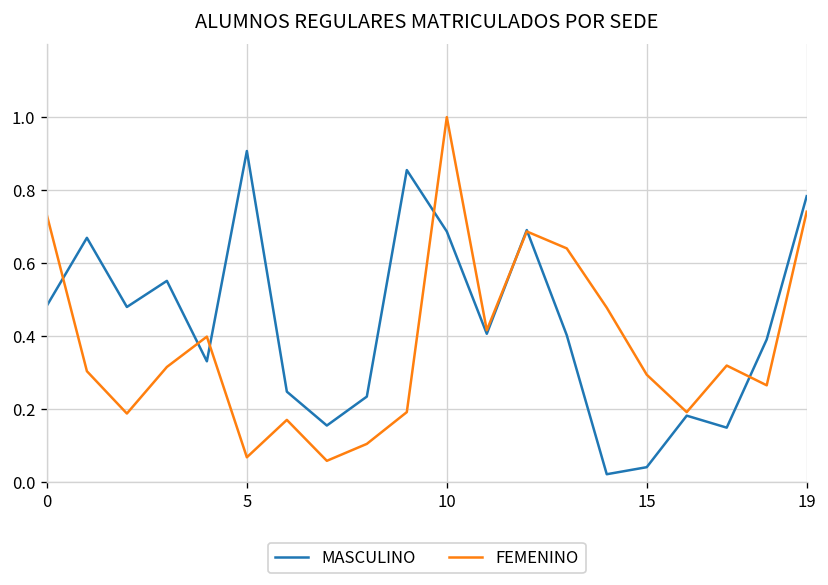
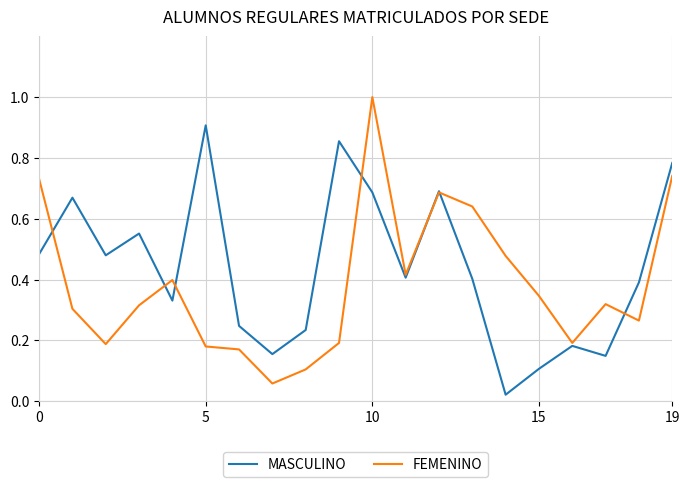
  {
    "MASCULINO": {
      "0": 0.48,
      "5": 0.91,
      "10": 0.69,
-     "15": 0.04,
+     "15": 0.11,
      "19": 0.78
    },
    "FEMENINO": {
      "0": 0.73,
-     "5": 0.07,
+     "5": 0.18,
      "10": 1.00,
-     "15": 0.29,
+     "15": 0.35,
      "19": 0.74
    }
  }
